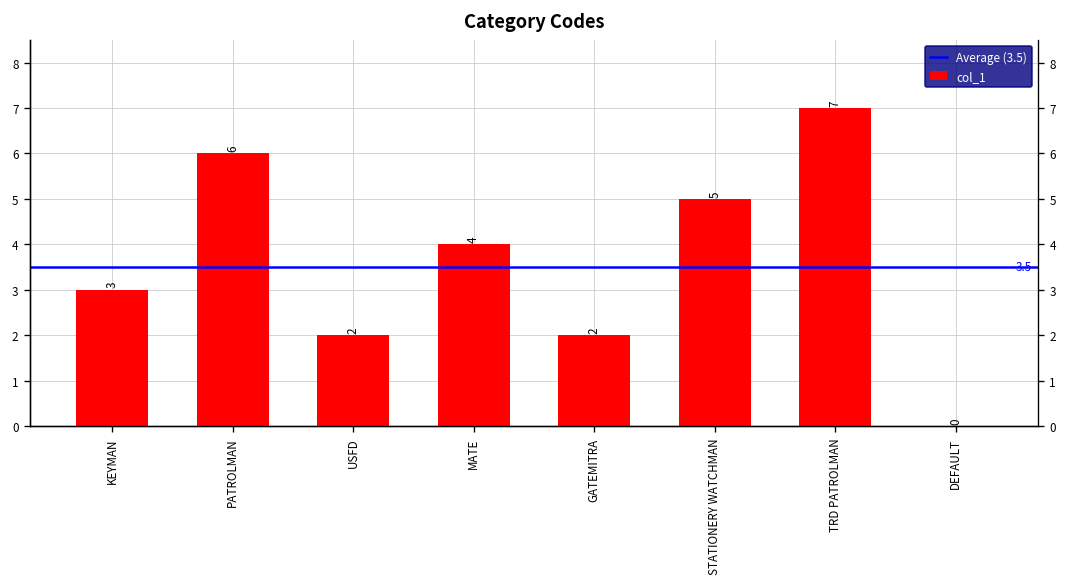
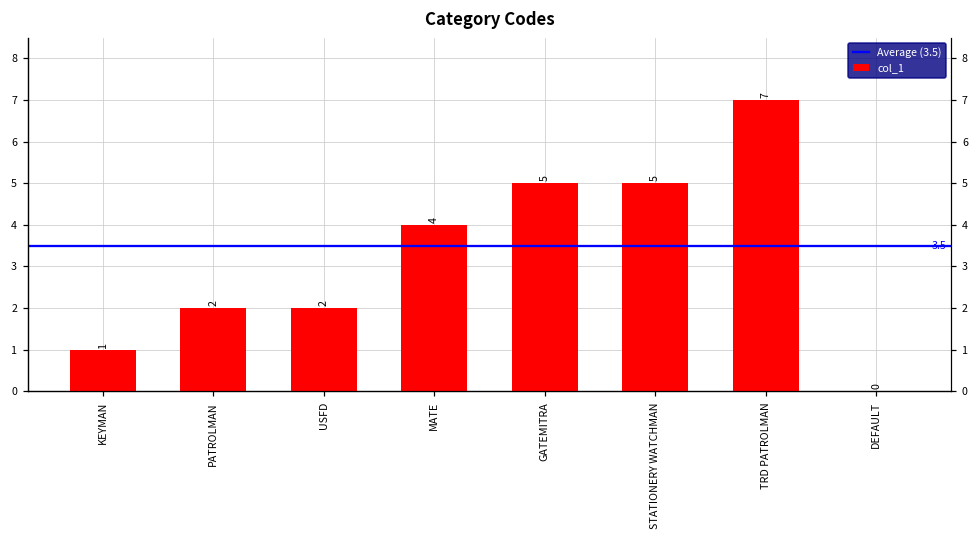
  {
-   "KEYMAN": 3,
-   "PATROLMAN": 6,
+   "KEYMAN": 1,
+   "PATROLMAN": 2,
    "USFD": 2,
    "MATE": 4,
-   "GATEMITRA": 2,
+   "GATEMITRA": 5,
    "STATIONERY WATCHMAN": 5,
    "TRD PATROLMAN": 7,
    "DEFAULT": 0
  }
